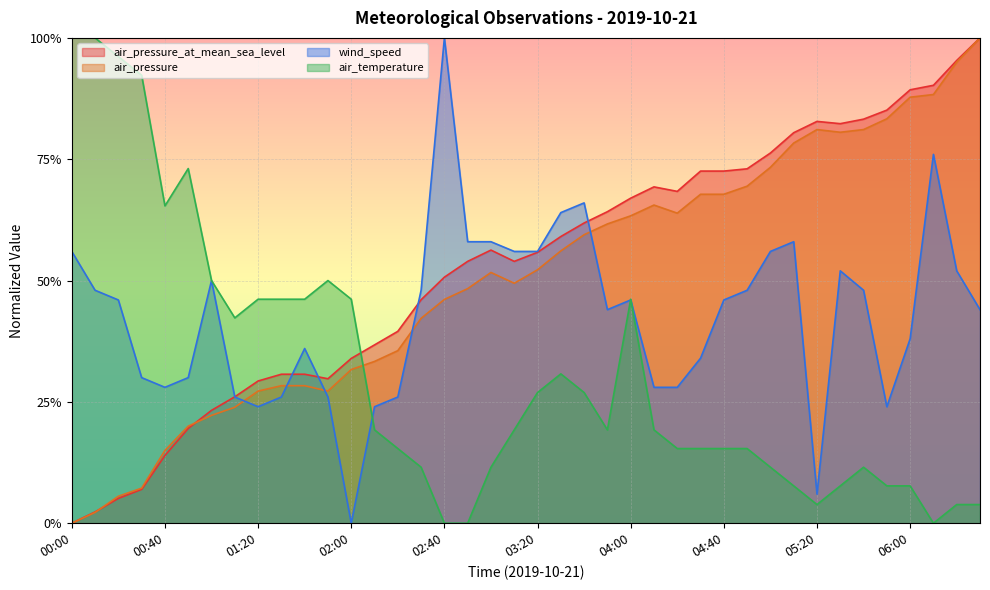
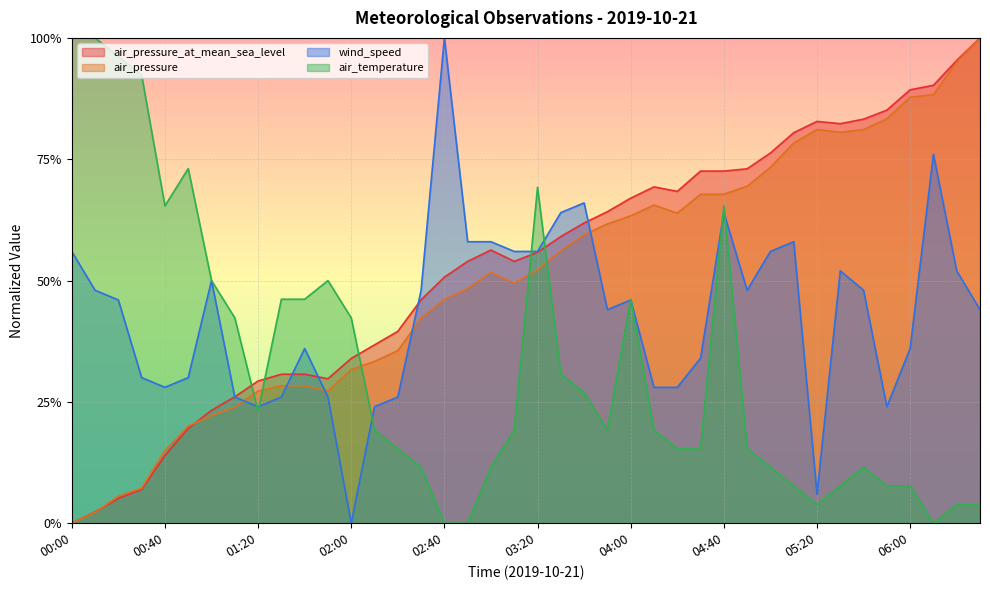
  {
    "wind_speed": {
      "00:00": "56%",
      "00:40": "28%",
      "01:20": "24%",
      "02:00": "0%",
      "02:40": "100%",
-     "04:40": "46%",
+     "04:40": "64%",
      "05:20": "6%",
-     "06:00": "38%"
+     "06:00": "36%"
    },
    "air_temperature": {
      "00:00": "100%",
      "00:40": "65%",
-     "01:20": "46%",
-     "02:00": "46%",
+     "01:20": "23%",
+     "02:00": "42%",
      "02:40": "0%",
-     "03:20": "27%",
-     "04:40": "15%",
+     "03:20": "69%",
+     "04:40": "65%",
      "05:20": "4%",
      "06:00": "8%"
    }
  }
